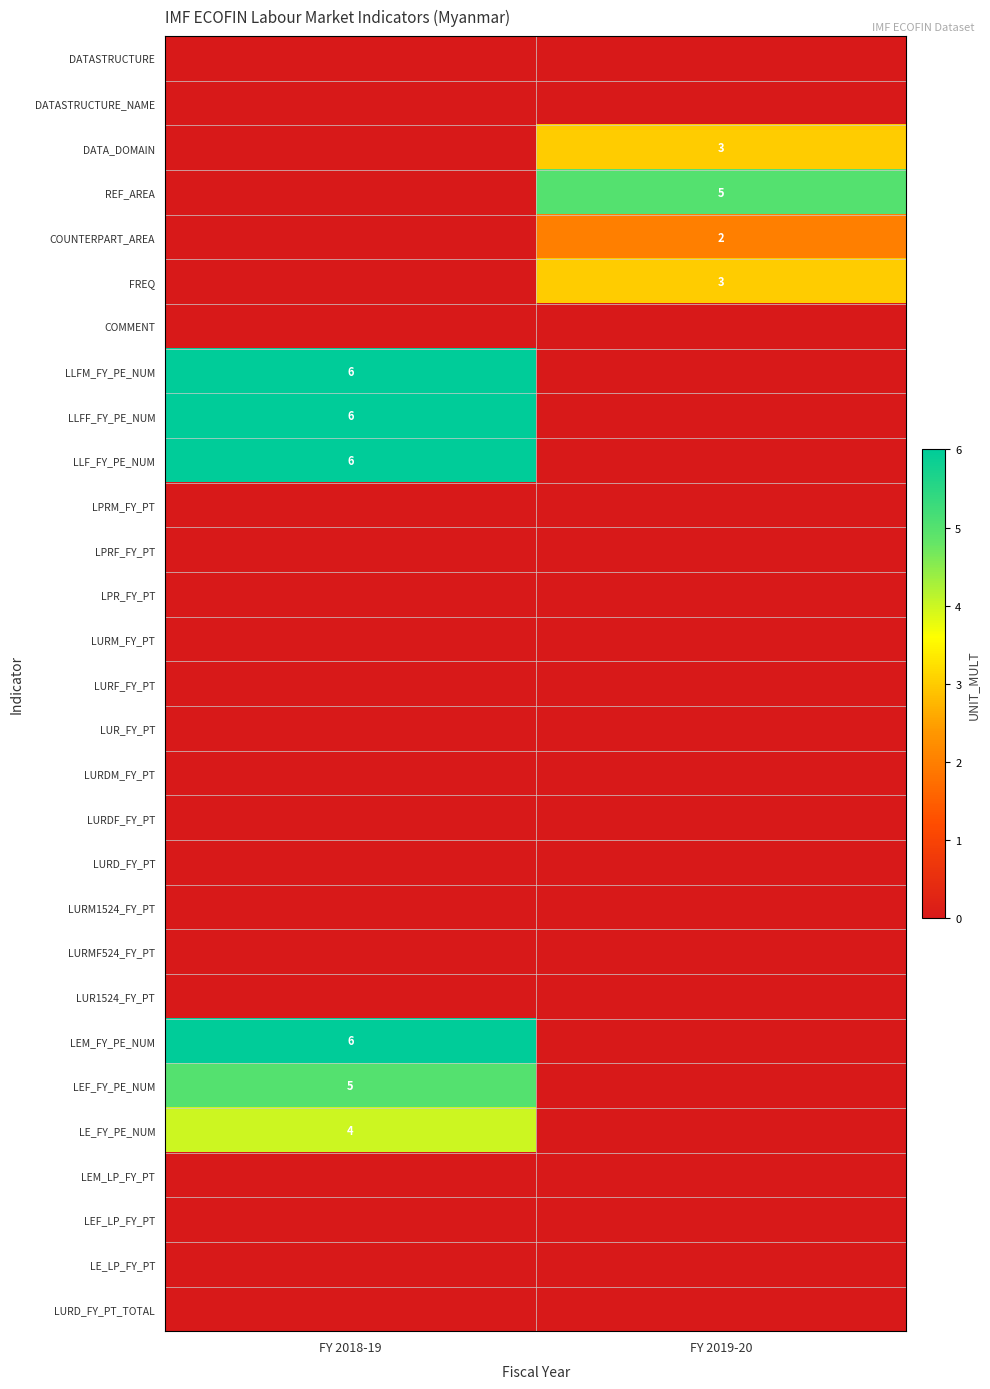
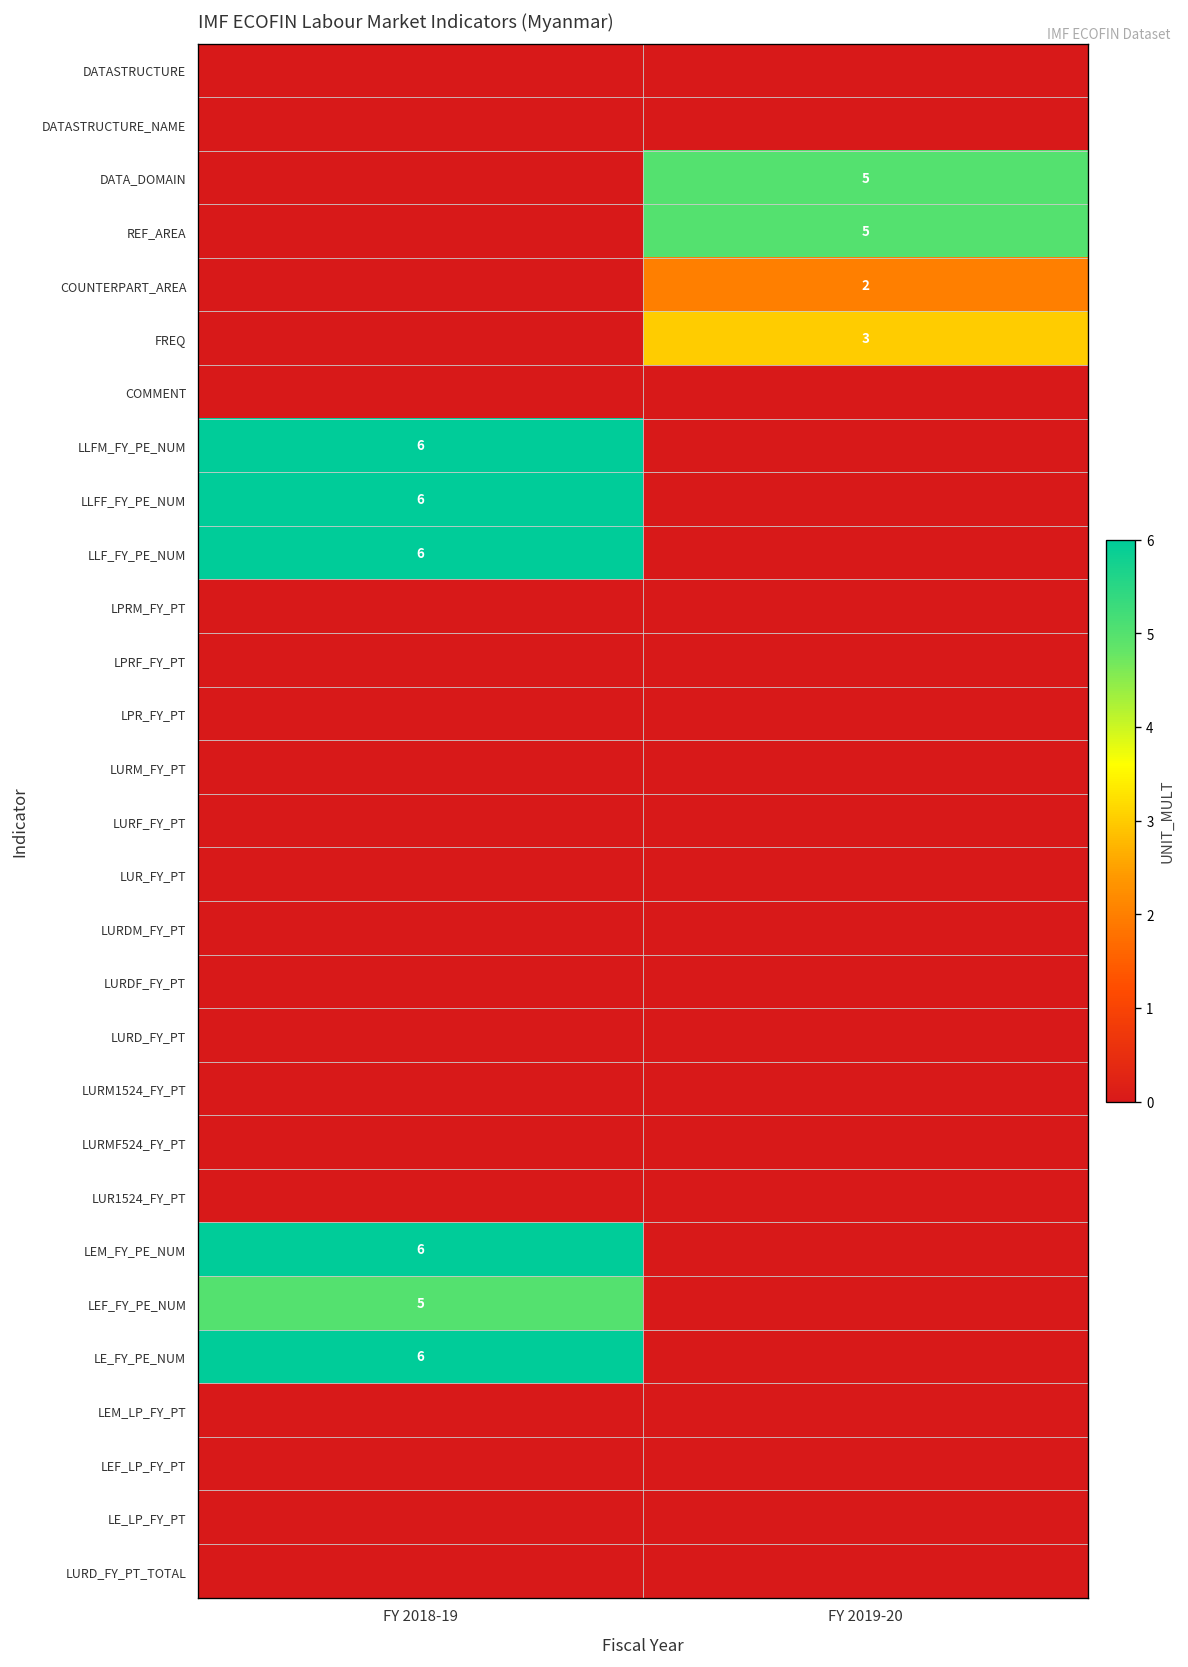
  {
    "DATA_DOMAIN": {
-     "FY 2019-20": 3
+     "FY 2019-20": 5
    },
    "REF_AREA": {
      "FY 2019-20": 5
    },
    "COUNTERPART_AREA": {
      "FY 2019-20": 2
    },
    "FREQ": {
      "FY 2019-20": 3
    },
    "LLFM_FY_PE_NUM": {
      "FY 2018-19": 6
    },
    "LLFF_FY_PE_NUM": {
      "FY 2018-19": 6
    },
    "LLF_FY_PE_NUM": {
      "FY 2018-19": 6
    },
    "LEM_FY_PE_NUM": {
      "FY 2018-19": 6
    },
    "LEF_FY_PE_NUM": {
      "FY 2018-19": 5
    },
    "LE_FY_PE_NUM": {
-     "FY 2018-19": 4
+     "FY 2018-19": 6
    }
  }
